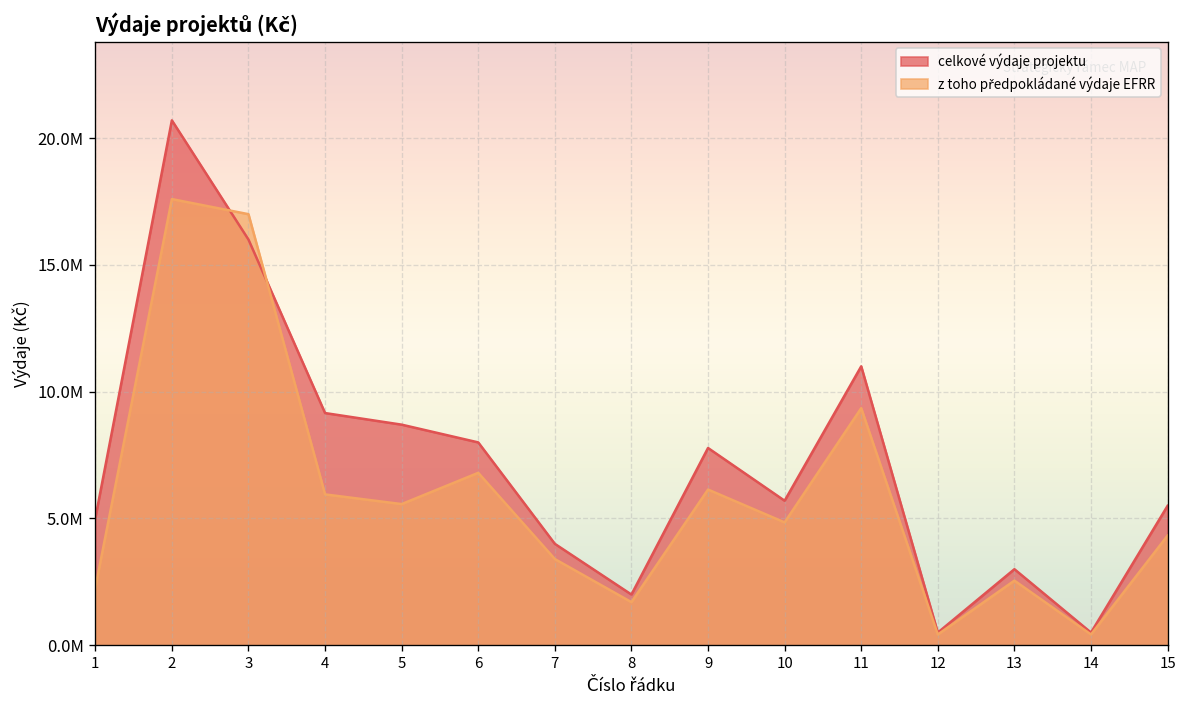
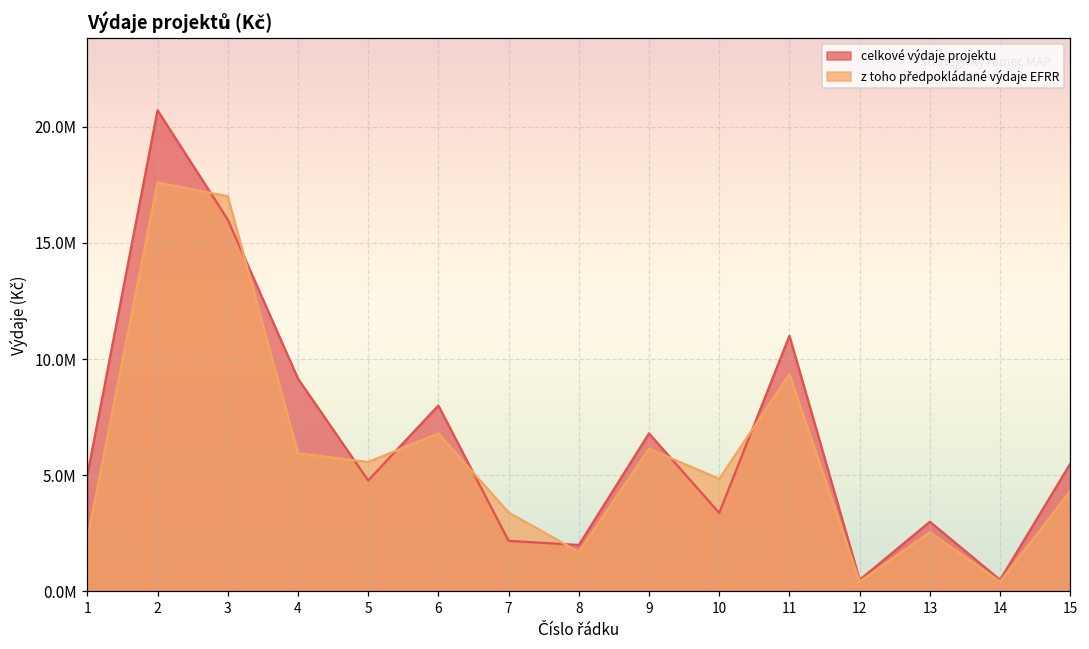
  {
    "celkové výdaje projektu": {
      "1": 5000000,
      "2": 20700000,
      "3": 16000000,
      "4": 9200000,
-     "5": 8700000,
+     "5": 4800000,
      "6": 8000000,
-     "7": 4000000,
+     "7": 2200000,
      "8": 2000000,
-     "9": 7800000,
-     "10": 5700000,
+     "9": 6800000,
+     "10": 3400000,
      "11": 11000000,
      "13": 3000000,
      "15": 5500000
    },
    "z toho předpokládané výdaje EFRR": {
      "1": 2300000,
      "2": 17600000,
      "3": 17000000,
      "4": 6000000,
      "5": 5600000,
      "6": 6800000,
      "7": 3400000,
      "8": 1700000,
      "9": 6100000,
      "10": 4800000,
      "11": 9400000,
      "13": 2600000,
      "15": 4300000
    }
  }
